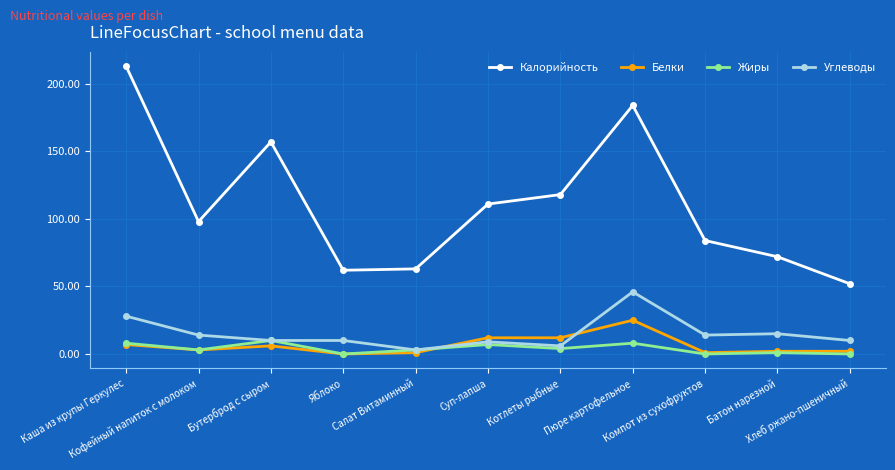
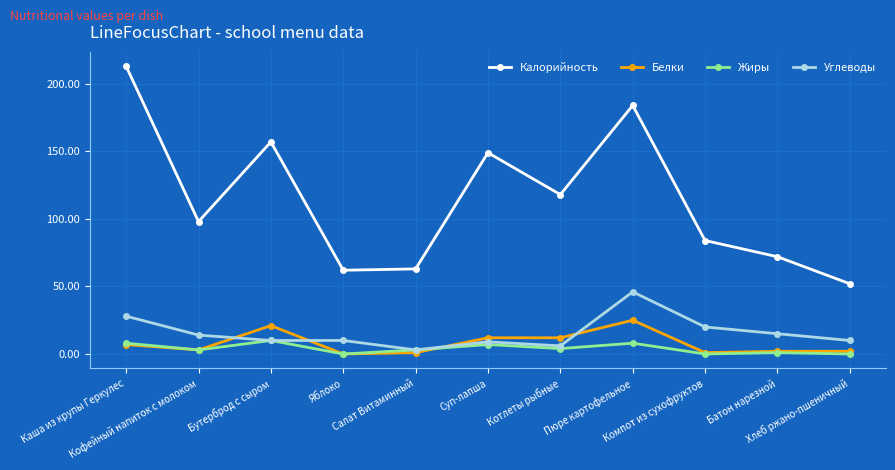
  {
    "Калорийность": {
      "Каша из крупы Геркулес": 213,
      "Кофейный напиток с молоком": 98,
      "Бутерброд с сыром": 157,
      "Яблоко": 62,
      "Салат Витаминный": 63,
-     "Суп-лапша": 111,
+     "Суп-лапша": 149,
      "Котлеты рыбные": 118,
      "Пюре картофельное": 184,
      "Компот из сухофруктов": 84,
      "Батон нарезной": 72,
      "Хлеб ржано-пшеничный": 52
    },
    "Белки": {
-     "Бутерброд с сыром": 6,
+     "Бутерброд с сыром": 21,
      "Салат Витаминный": 1,
      "Суп-лапша": 12,
      "Котлеты рыбные": 12,
      "Пюре картофельное": 25,
      "Хлеб ржано-пшеничный": 2
    },
    "Жиры": {
      "Суп-лапша": 7,
      "Котлеты рыбные": 4,
      "Пюре картофельное": 8,
      "Хлеб ржано-пшеничный": 0
    },
    "Углеводы": {
      "Каша из крупы Геркулес": 28,
      "Кофейный напиток с молоком": 14,
      "Яблоко": 10,
      "Суп-лапша": 9,
      "Котлеты рыбные": 6,
      "Пюре картофельное": 46,
-     "Компот из сухофруктов": 14,
+     "Компот из сухофруктов": 20,
      "Батон нарезной": 15,
      "Хлеб ржано-пшеничный": 10
    }
  }
